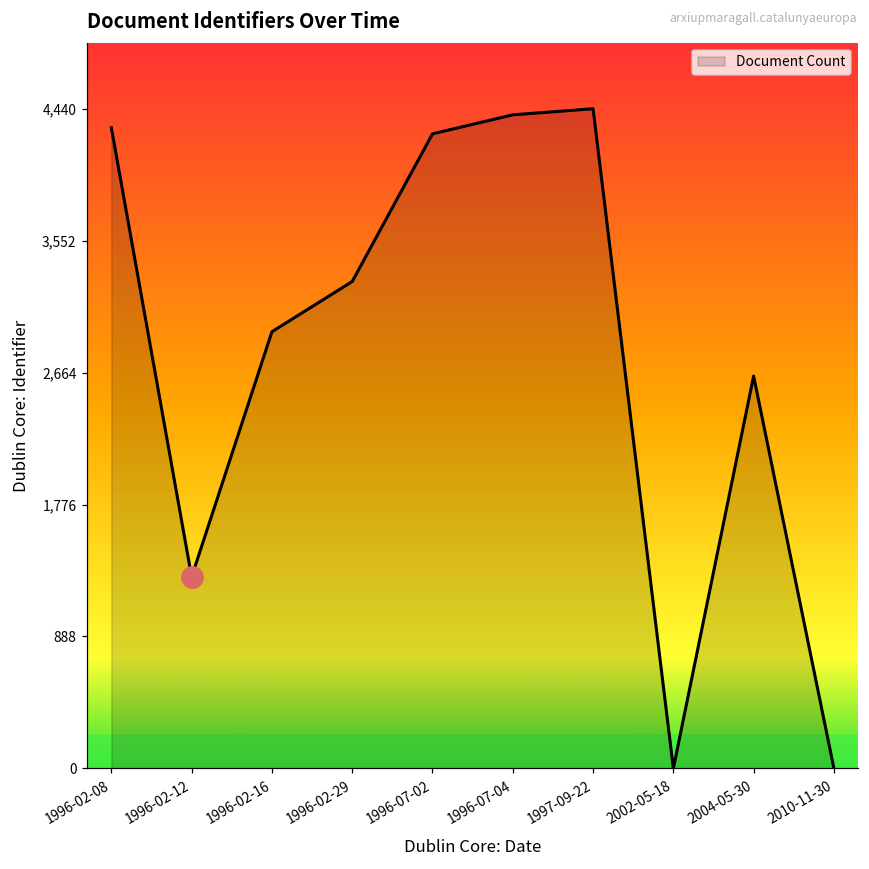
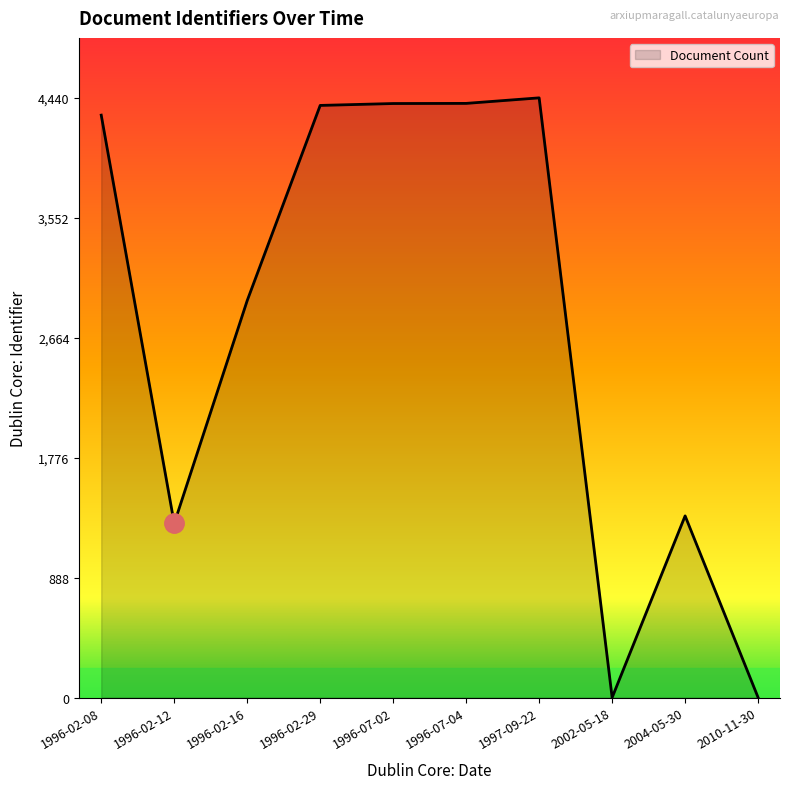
  {
    "Document Count": {
      "1996-02-08": "4,310",
      "1996-02-16": "2,940",
-     "1996-02-29": "3,280",
-     "1996-07-02": "4,270",
+     "1996-02-29": "4,380",
+     "1996-07-02": "4,400",
      "1996-07-04": "4,400",
      "1997-09-22": "4,440",
-     "2004-05-30": "2,640"
+     "2004-05-30": "1,350"
    }
  }
